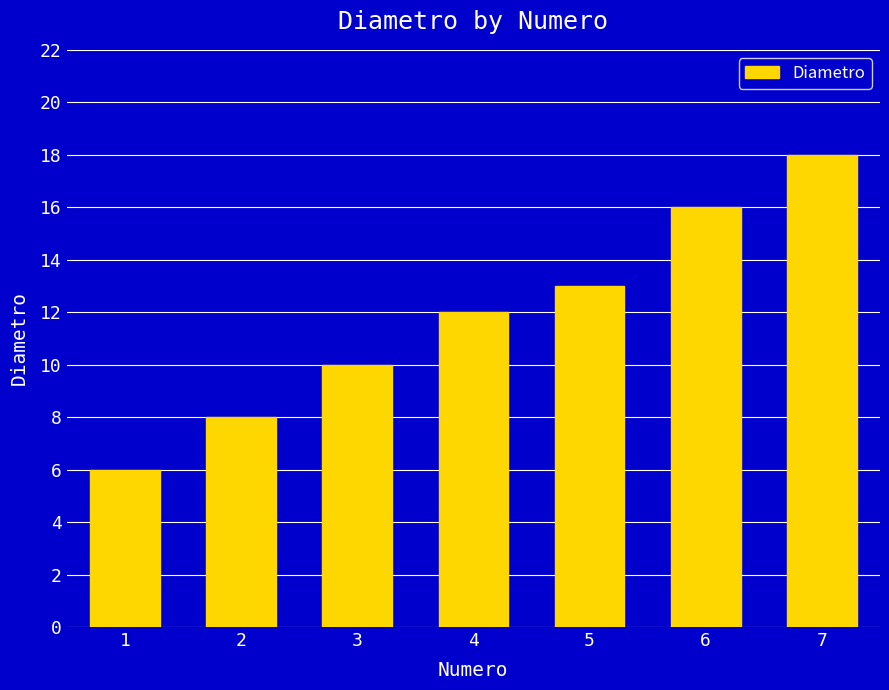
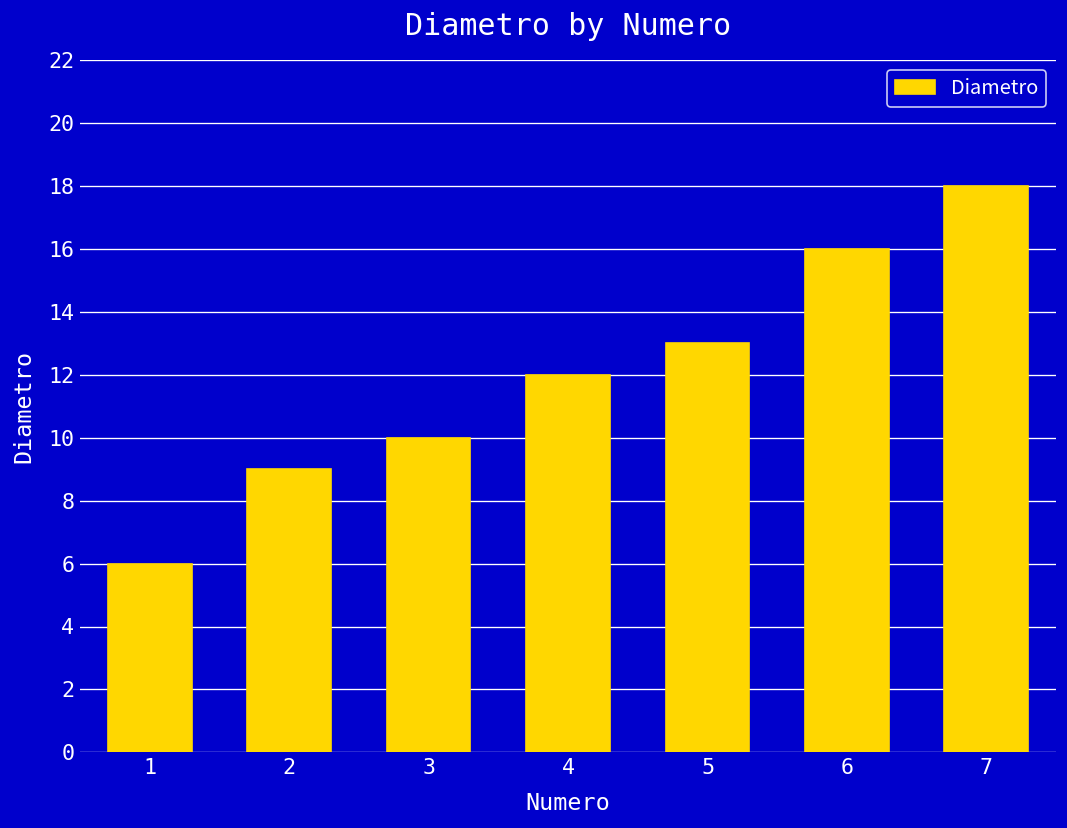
  {
    "1": 6,
-   "2": 8,
+   "2": 9,
    "3": 10,
    "4": 12,
    "5": 13,
    "6": 16,
    "7": 18
  }
